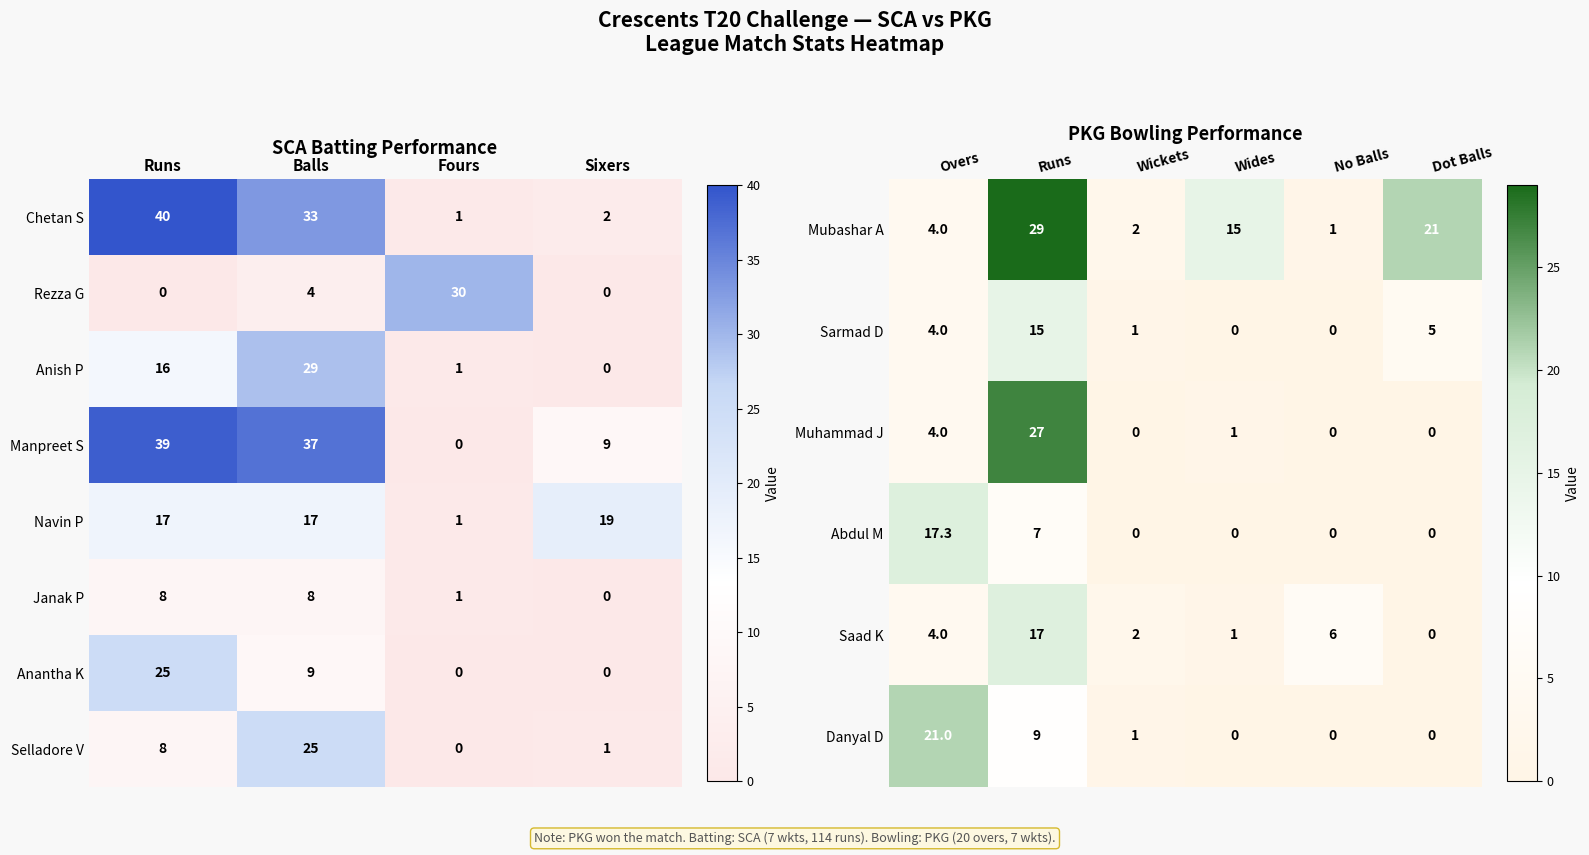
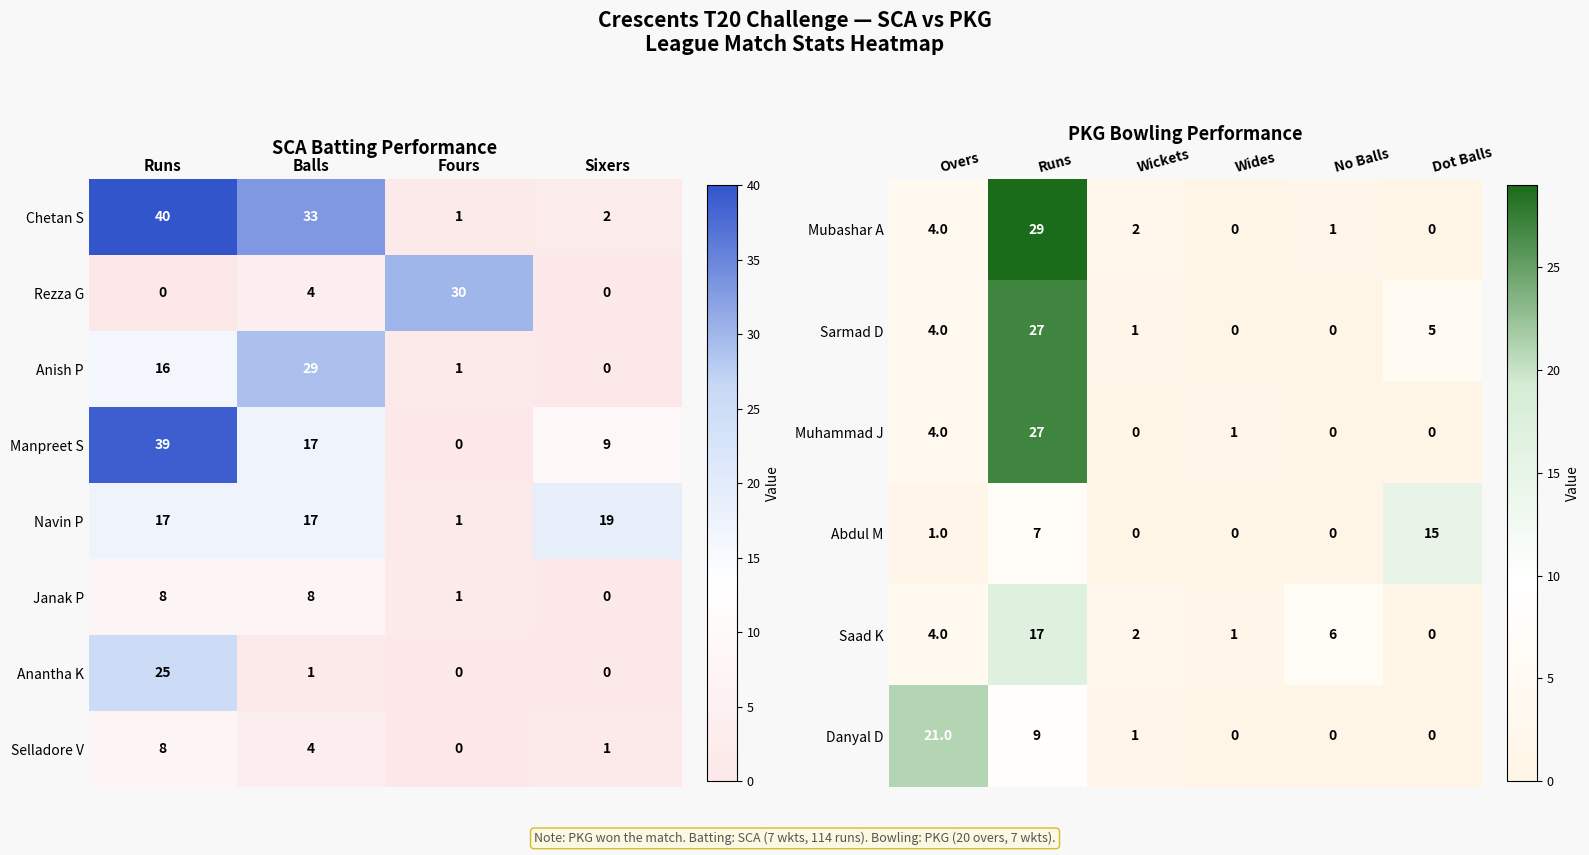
  {
    "SCA Batting Performance": {
      "Chetan S": {
        "Runs": 40,
        "Balls": 33,
        "Fours": 1,
        "Sixers": 2
      },
      "Rezza G": {
        "Runs": 0,
        "Balls": 4,
        "Fours": 30,
        "Sixers": 0
      },
      "Anish P": {
        "Runs": 16,
        "Balls": 29,
        "Fours": 1,
        "Sixers": 0
      },
      "Manpreet S": {
        "Runs": 39,
-       "Balls": 37,
+       "Balls": 17,
        "Fours": 0,
        "Sixers": 9
      },
      "Navin P": {
        "Runs": 17,
        "Balls": 17,
        "Fours": 1,
        "Sixers": 19
      },
      "Janak P": {
        "Runs": 8,
        "Balls": 8,
        "Fours": 1,
        "Sixers": 0
      },
      "Anantha K": {
        "Runs": 25,
-       "Balls": 9,
+       "Balls": 1,
        "Fours": 0,
        "Sixers": 0
      },
      "Selladore V": {
        "Runs": 8,
-       "Balls": 25,
+       "Balls": 4,
        "Fours": 0,
        "Sixers": 1
      }
    },
    "PKG Bowling Performance": {
      "Mubashar A": {
        "Overs": 4.0,
        "Runs": 29,
        "Wickets": 2,
-       "Wides": 15,
+       "Wides": 0,
        "No Balls": 1,
-       "Dot Balls": 21
+       "Dot Balls": 0
      },
      "Sarmad D": {
        "Overs": 4.0,
-       "Runs": 15,
+       "Runs": 27,
        "Wickets": 1,
        "Wides": 0,
        "No Balls": 0,
        "Dot Balls": 5
      },
      "Muhammad J": {
        "Overs": 4.0,
        "Runs": 27,
        "Wickets": 0,
        "Wides": 1,
        "No Balls": 0,
        "Dot Balls": 0
      },
      "Abdul M": {
-       "Overs": 17.3,
+       "Overs": 1.0,
        "Runs": 7,
        "Wickets": 0,
        "Wides": 0,
        "No Balls": 0,
-       "Dot Balls": 0
+       "Dot Balls": 15
      },
      "Saad K": {
        "Overs": 4.0,
        "Runs": 17,
        "Wickets": 2,
        "Wides": 1,
        "No Balls": 6,
        "Dot Balls": 0
      },
      "Danyal D": {
        "Overs": 21.0,
        "Runs": 9,
        "Wickets": 1,
        "Wides": 0,
        "No Balls": 0,
        "Dot Balls": 0
      }
    }
  }
